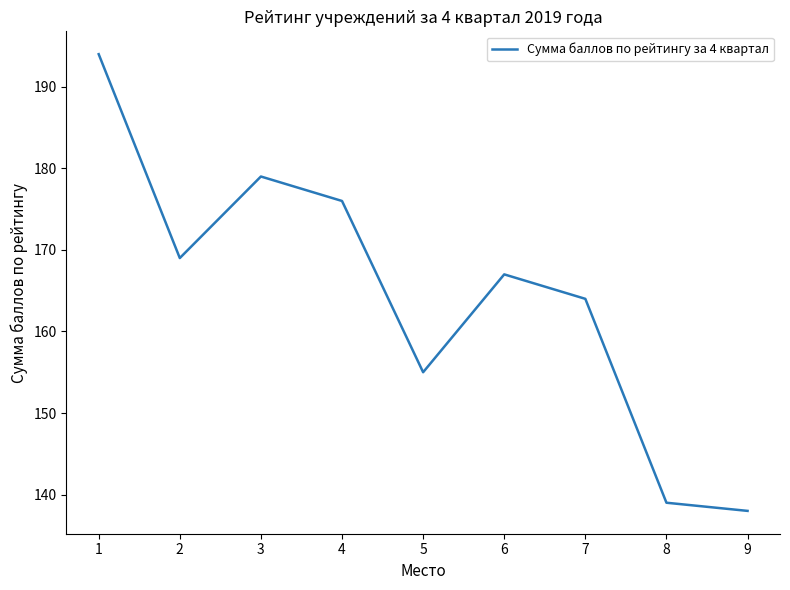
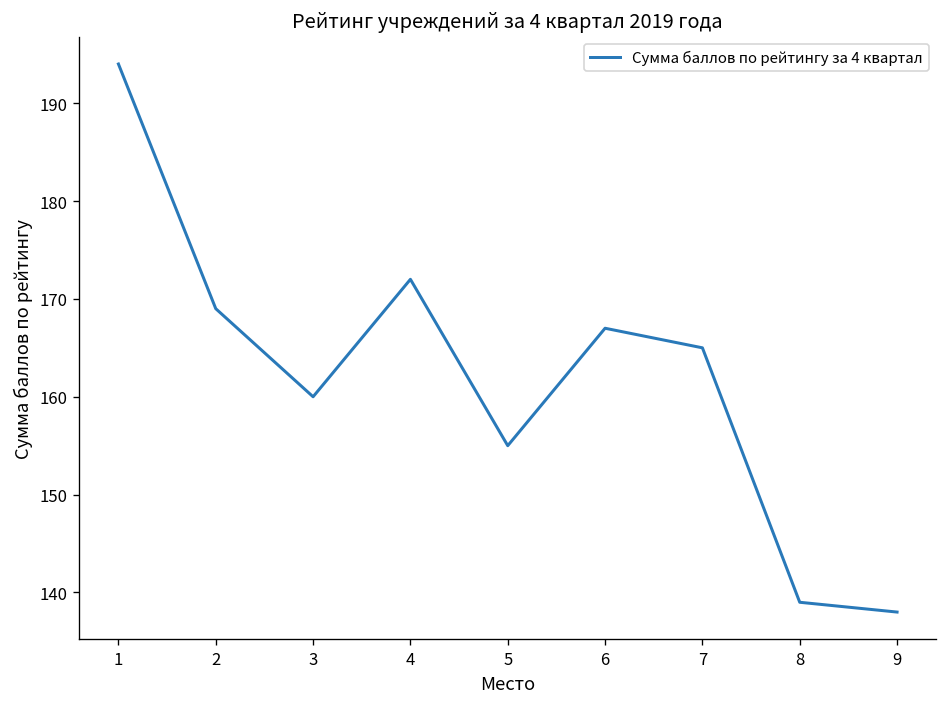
  {
    "1": 194,
    "2": 169,
-   "3": 179,
-   "4": 176,
+   "3": 160,
+   "4": 172,
    "5": 155,
    "6": 167,
-   "7": 164,
+   "7": 165,
    "8": 139,
    "9": 138
  }
